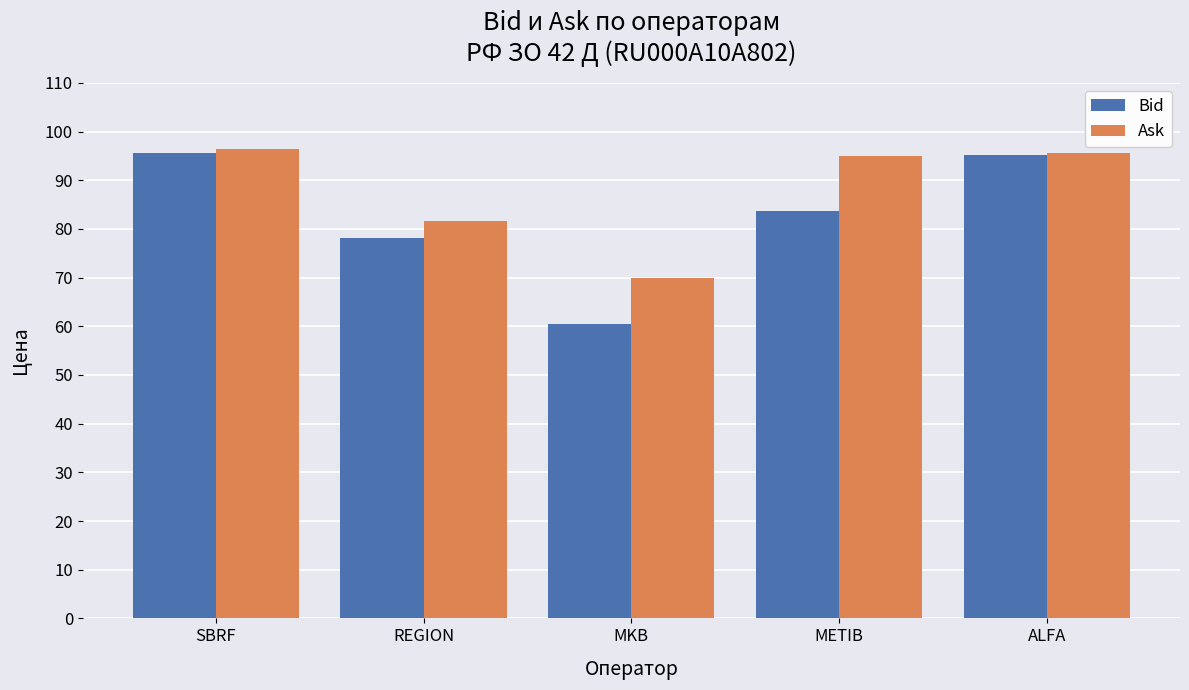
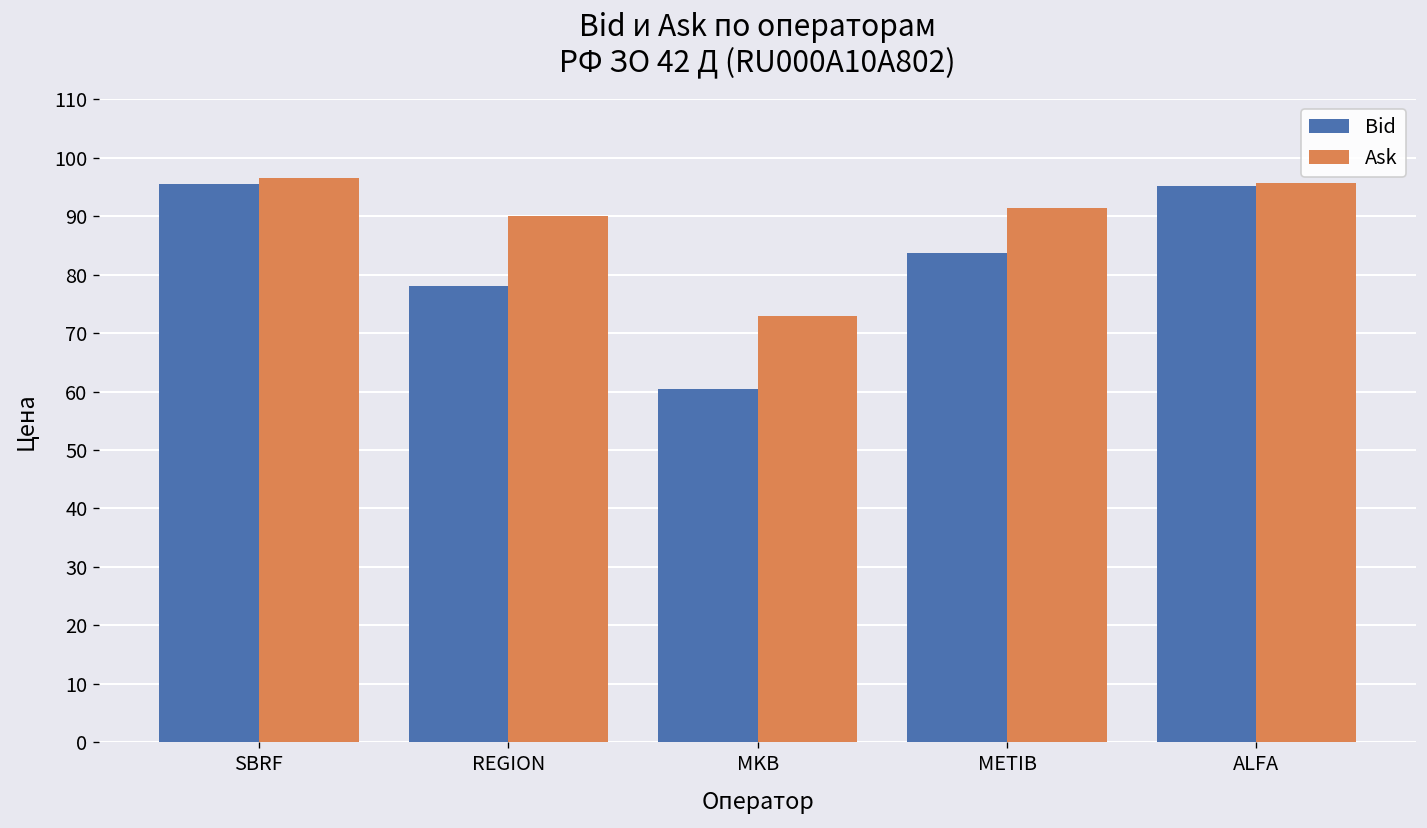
  {
    "Bid": {
      "SBRF": 96,
      "REGION": 78,
      "MKB": 61,
      "METIB": 84,
      "ALFA": 95
    },
    "Ask": {
      "SBRF": 97,
-     "REGION": 82,
-     "MKB": 70,
-     "METIB": 95,
+     "REGION": 90,
+     "MKB": 73,
+     "METIB": 92,
      "ALFA": 96
    }
  }
